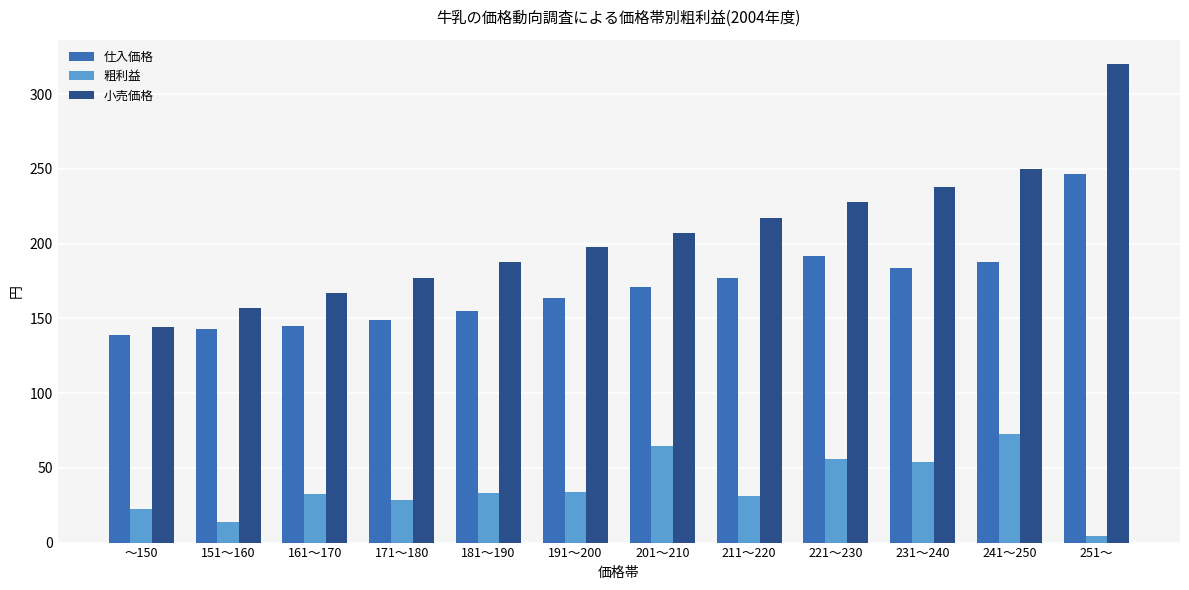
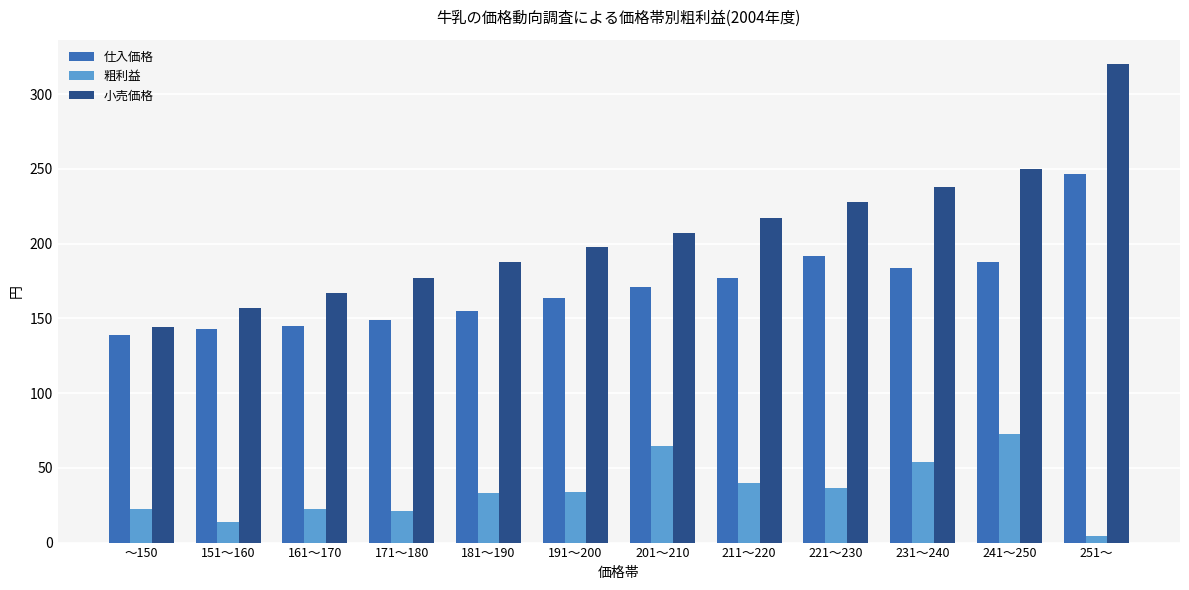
  {
    "粗利益": {
      "～150": 23,
      "151～160": 14,
-     "161～170": 33,
-     "171～180": 29,
+     "161～170": 22,
+     "171～180": 21,
      "181～190": 33,
      "191～200": 34,
      "201～210": 65,
-     "211～220": 31,
-     "221～230": 56,
+     "211～220": 40,
+     "221～230": 37,
      "231～240": 54,
      "241～250": 73,
      "251～": 4
    }
  }
